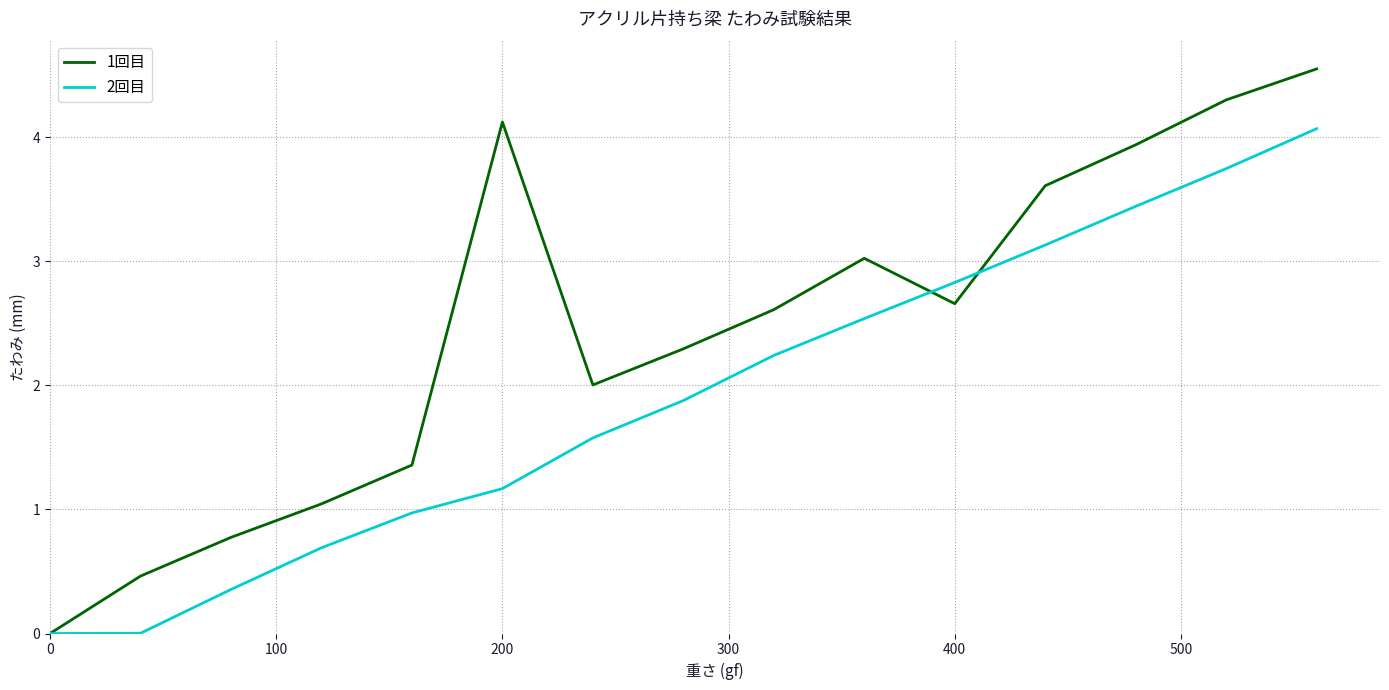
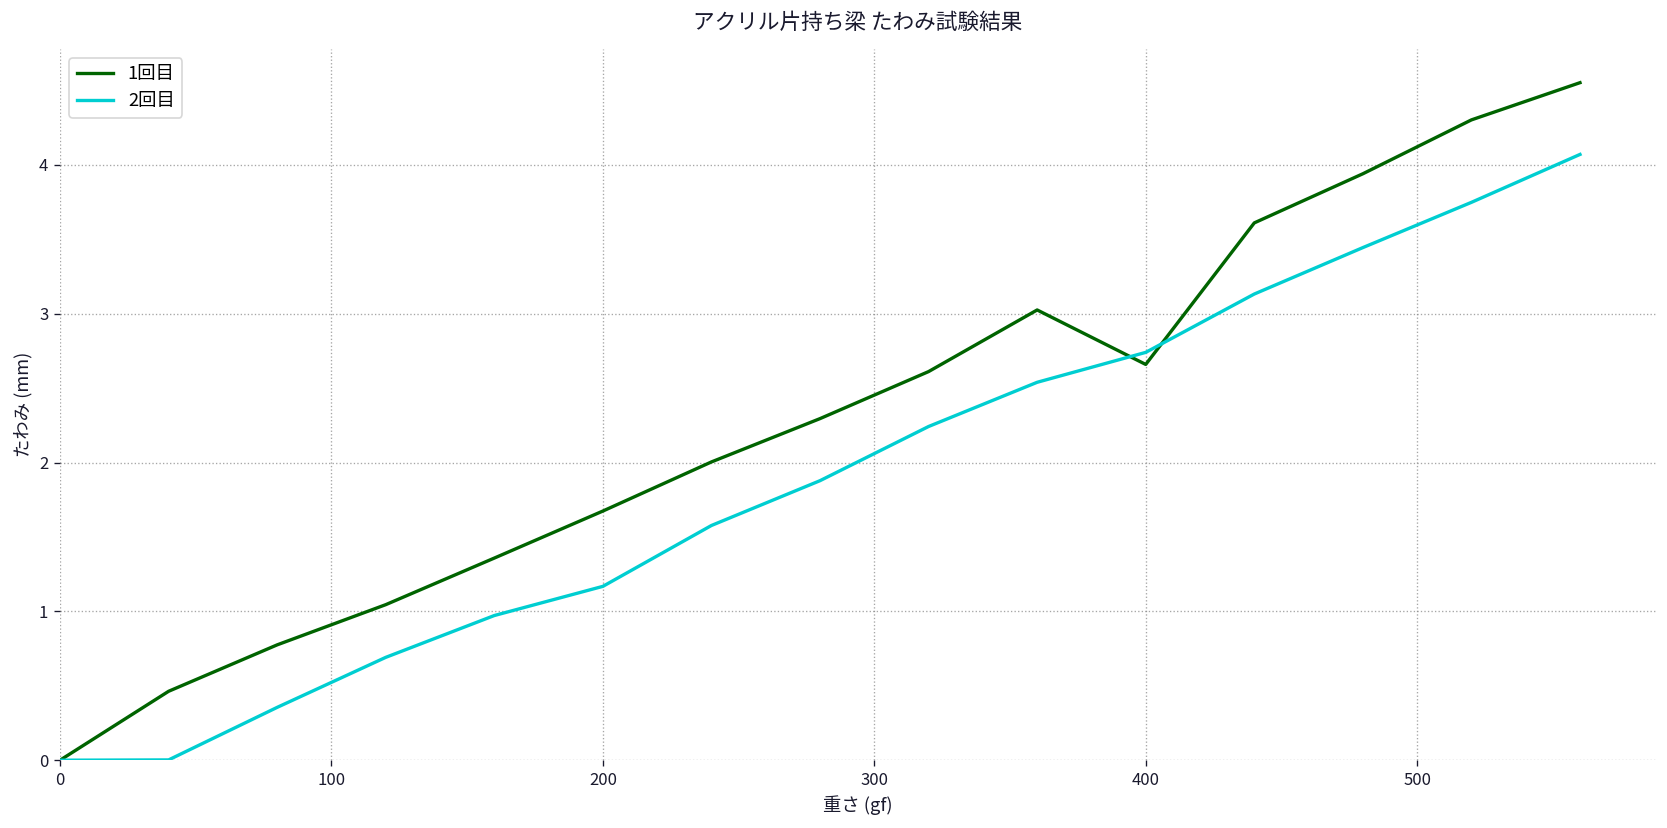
  {
    "1回目": {
-     "200": 4.12,
+     "200": 1.67,
      "400": 2.66
    },
    "2回目": {
      "200": 1.17,
-     "400": 2.83
+     "400": 2.74
    }
  }
